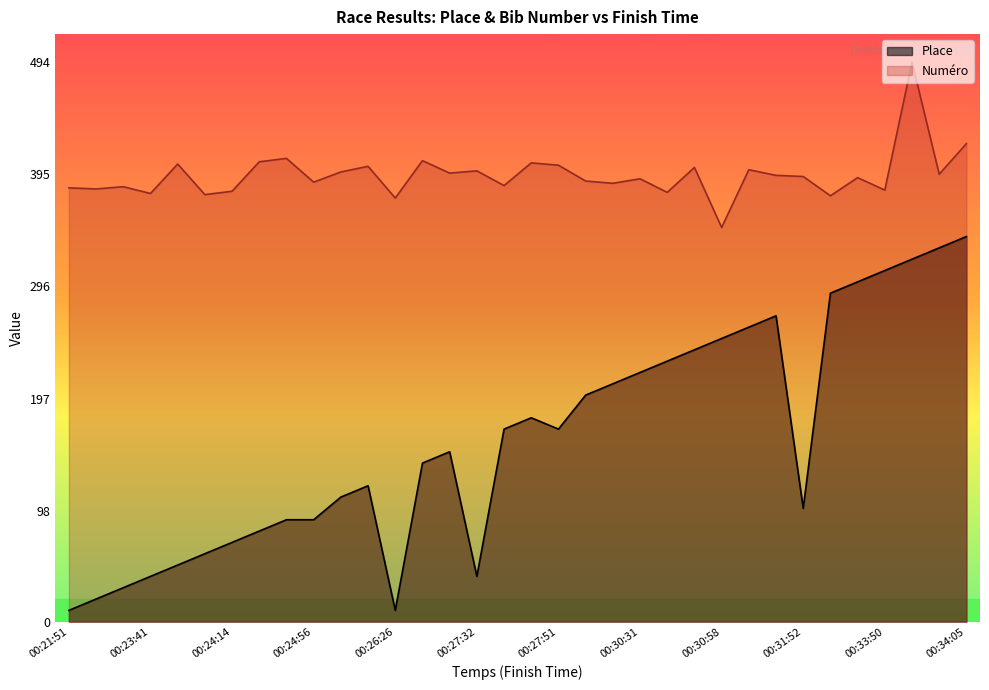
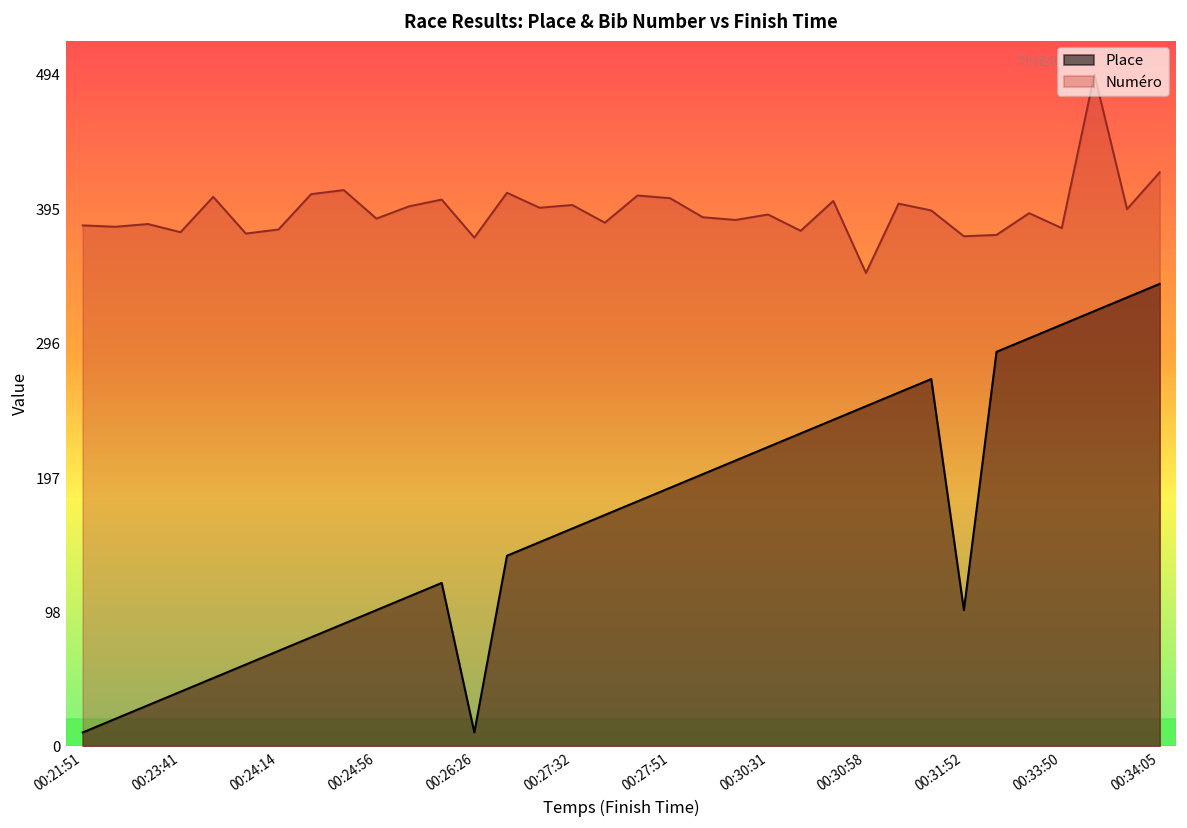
  {
    "Place": {
      "00:23:41": 40,
      "00:24:14": 70,
-     "00:24:56": 90,
-     "00:27:32": 40,
-     "00:27:51": 170,
+     "00:24:56": 100,
+     "00:27:32": 160,
+     "00:27:51": 190,
      "00:30:31": 220,
      "00:30:58": 250,
      "00:31:52": 100,
      "00:33:50": 310,
      "00:34:05": 340
    },
    "Numéro": {
      "00:21:51": 383,
      "00:23:41": 378,
      "00:24:14": 380,
      "00:24:56": 388,
      "00:26:26": 374,
      "00:27:32": 398,
      "00:27:51": 403,
      "00:30:31": 391,
      "00:30:58": 348,
-     "00:31:52": 393,
+     "00:31:52": 375,
      "00:33:50": 381,
      "00:34:05": 422
    }
  }
